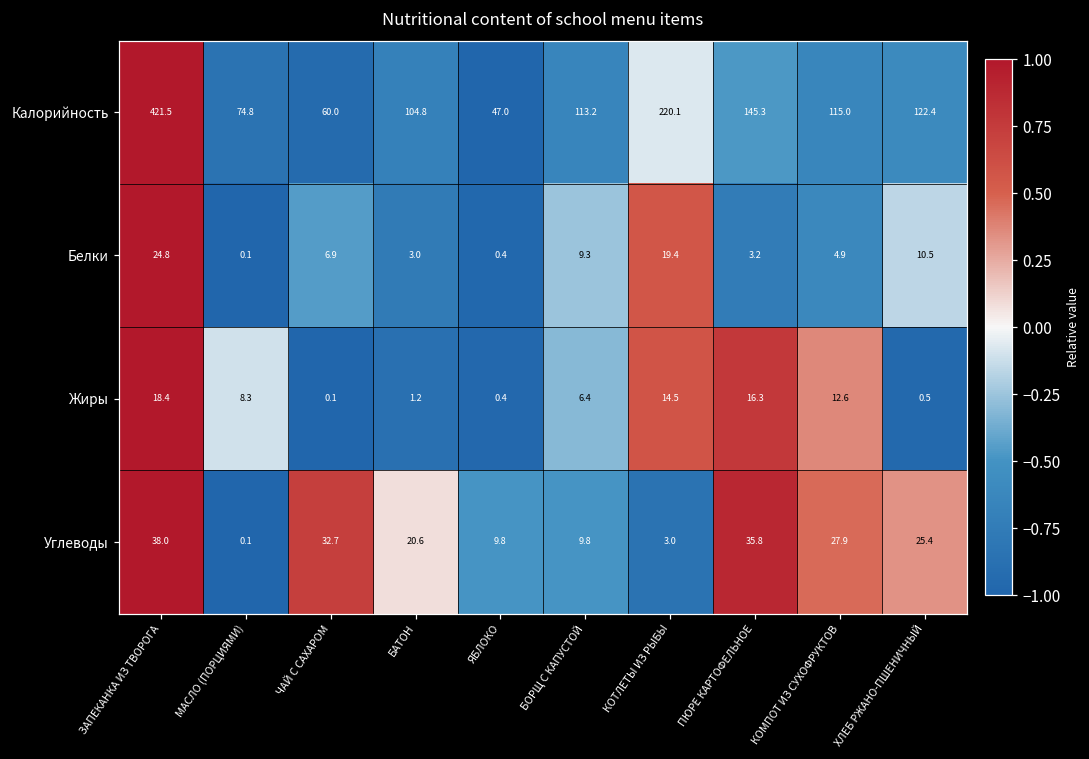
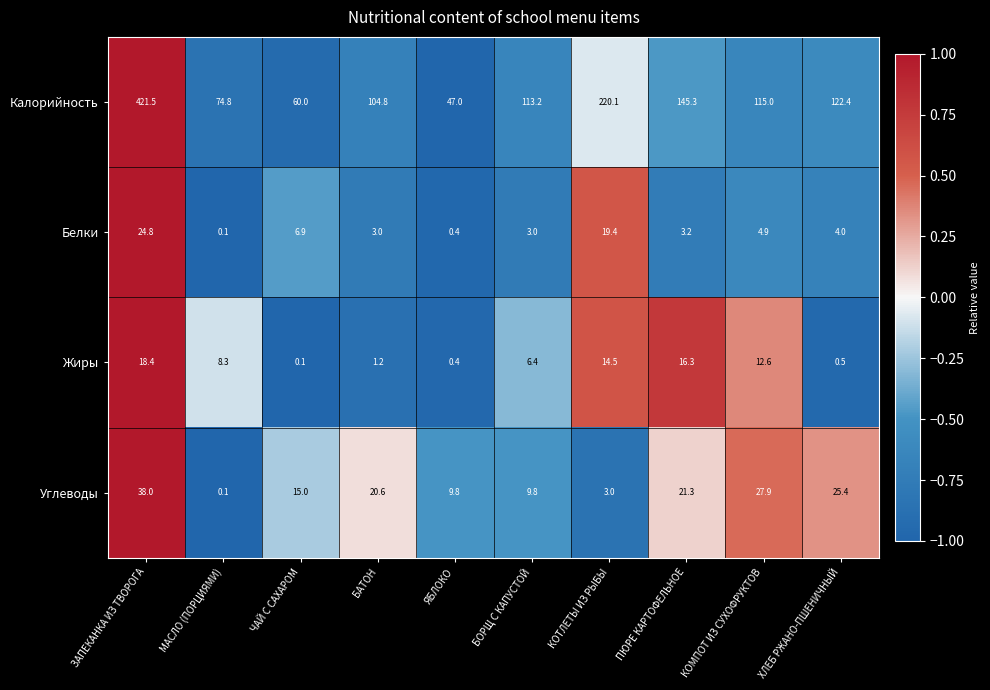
  {
    "Калорийность": {
      "ЗАПЕКАНКА ИЗ ТВОРОГА": 421.5,
      "МАСЛО (ПОРЦИЯМИ)": 74.8,
      "ЧАЙ С САХАРОМ": 60.0,
      "БАТОН": 104.8,
      "ЯБЛОКО": 47.0,
      "БОРЩ С КАПУСТОЙ": 113.2,
      "КОТЛЕТЫ ИЗ РЫБЫ": 220.1,
      "ПЮРЕ КАРТОФЕЛЬНОЕ": 145.3,
      "КОМПОТ ИЗ СУХОФРУКТОВ": 115.0,
      "ХЛЕБ РЖАНО-ПШЕНИЧНЫЙ": 122.4
    },
    "Белки": {
      "ЗАПЕКАНКА ИЗ ТВОРОГА": 24.8,
      "МАСЛО (ПОРЦИЯМИ)": 0.1,
      "ЧАЙ С САХАРОМ": 6.9,
      "БАТОН": 3.0,
      "ЯБЛОКО": 0.4,
-     "БОРЩ С КАПУСТОЙ": 9.3,
+     "БОРЩ С КАПУСТОЙ": 3.0,
      "КОТЛЕТЫ ИЗ РЫБЫ": 19.4,
      "ПЮРЕ КАРТОФЕЛЬНОЕ": 3.2,
      "КОМПОТ ИЗ СУХОФРУКТОВ": 4.9,
-     "ХЛЕБ РЖАНО-ПШЕНИЧНЫЙ": 10.5
+     "ХЛЕБ РЖАНО-ПШЕНИЧНЫЙ": 4.0
    },
    "Жиры": {
      "ЗАПЕКАНКА ИЗ ТВОРОГА": 18.4,
      "МАСЛО (ПОРЦИЯМИ)": 8.3,
      "ЧАЙ С САХАРОМ": 0.1,
      "БАТОН": 1.2,
      "ЯБЛОКО": 0.4,
      "БОРЩ С КАПУСТОЙ": 6.4,
      "КОТЛЕТЫ ИЗ РЫБЫ": 14.5,
      "ПЮРЕ КАРТОФЕЛЬНОЕ": 16.3,
      "КОМПОТ ИЗ СУХОФРУКТОВ": 12.6,
      "ХЛЕБ РЖАНО-ПШЕНИЧНЫЙ": 0.5
    },
    "Углеводы": {
      "ЗАПЕКАНКА ИЗ ТВОРОГА": 38.0,
      "МАСЛО (ПОРЦИЯМИ)": 0.1,
-     "ЧАЙ С САХАРОМ": 32.7,
+     "ЧАЙ С САХАРОМ": 15.0,
      "БАТОН": 20.6,
      "ЯБЛОКО": 9.8,
      "БОРЩ С КАПУСТОЙ": 9.8,
      "КОТЛЕТЫ ИЗ РЫБЫ": 3.0,
-     "ПЮРЕ КАРТОФЕЛЬНОЕ": 35.8,
+     "ПЮРЕ КАРТОФЕЛЬНОЕ": 21.3,
      "КОМПОТ ИЗ СУХОФРУКТОВ": 27.9,
      "ХЛЕБ РЖАНО-ПШЕНИЧНЫЙ": 25.4
    }
  }
